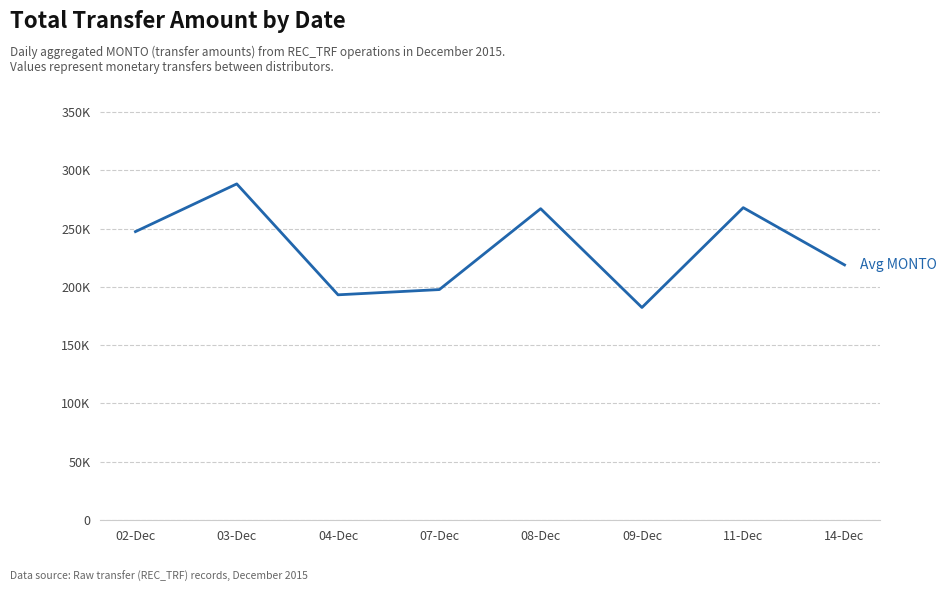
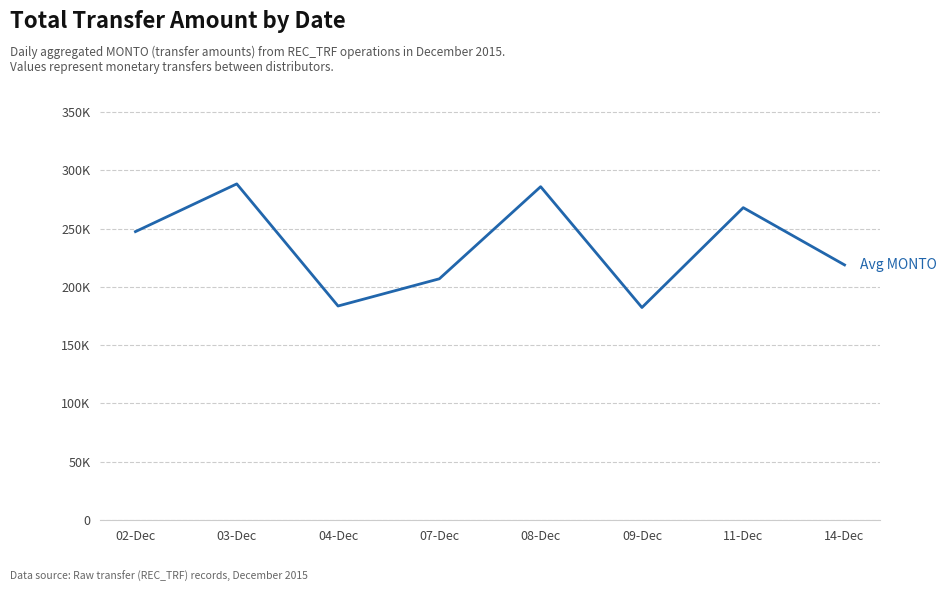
  {
    "02-Dec": 247000,
    "03-Dec": 288000,
-   "04-Dec": 193000,
-   "07-Dec": 198000,
-   "08-Dec": 267000,
+   "04-Dec": 184000,
+   "07-Dec": 207000,
+   "08-Dec": 286000,
    "09-Dec": 182000,
    "11-Dec": 268000,
    "14-Dec": 219000
  }
